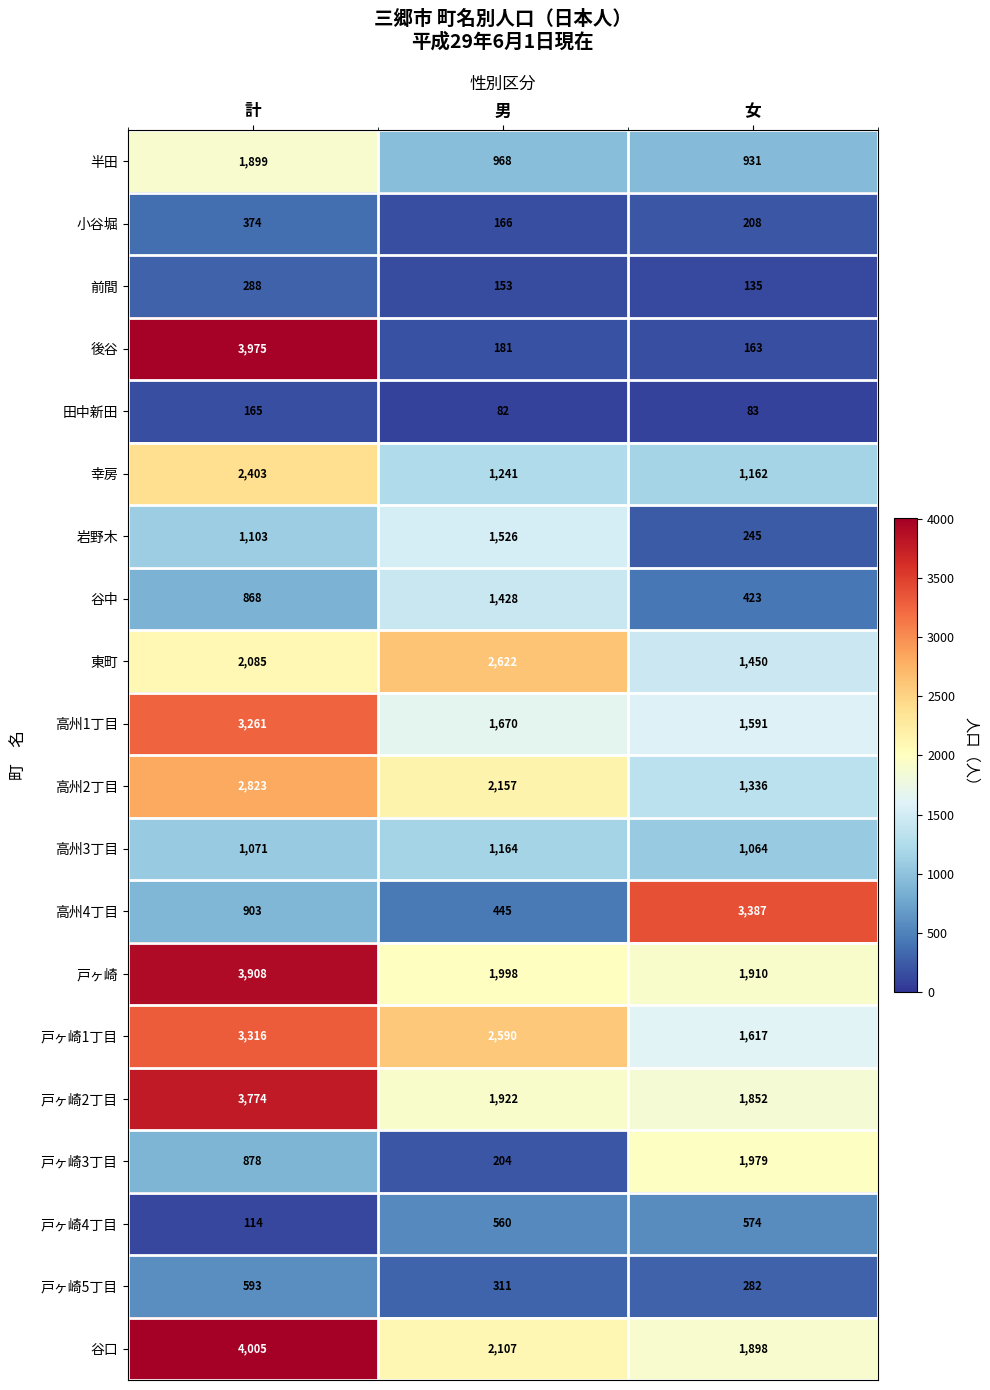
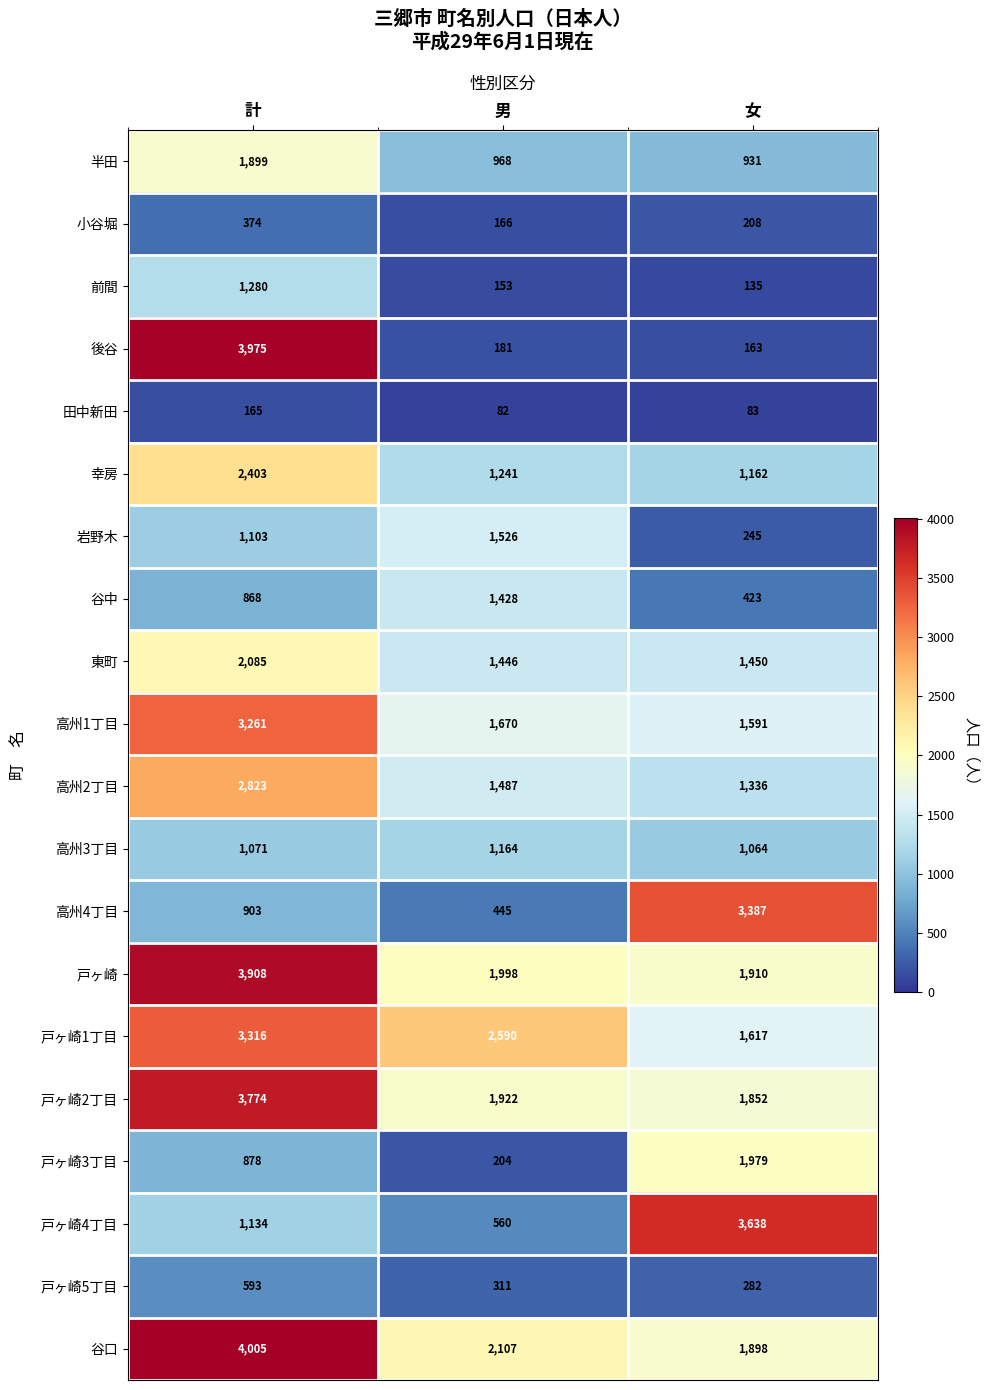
  {
    "半田": {
      "計": "1,899",
      "男": "968",
      "女": "931"
    },
    "小谷堀": {
      "計": "374",
      "男": "166",
      "女": "208"
    },
    "前間": {
-     "計": "288",
+     "計": "1,280",
      "男": "153",
      "女": "135"
    },
    "後谷": {
      "計": "3,975",
      "男": "181",
      "女": "163"
    },
    "田中新田": {
      "計": "165",
      "男": "82",
      "女": "83"
    },
    "幸房": {
      "計": "2,403",
      "男": "1,241",
      "女": "1,162"
    },
    "岩野木": {
      "計": "1,103",
      "男": "1,526",
      "女": "245"
    },
    "谷中": {
      "計": "868",
      "男": "1,428",
      "女": "423"
    },
    "東町": {
      "計": "2,085",
-     "男": "2,622",
+     "男": "1,446",
      "女": "1,450"
    },
    "高州1丁目": {
      "計": "3,261",
      "男": "1,670",
      "女": "1,591"
    },
    "高州2丁目": {
      "計": "2,823",
-     "男": "2,157",
+     "男": "1,487",
      "女": "1,336"
    },
    "高州3丁目": {
      "計": "1,071",
      "男": "1,164",
      "女": "1,064"
    },
    "高州4丁目": {
      "計": "903",
      "男": "445",
      "女": "3,387"
    },
    "戸ヶ崎": {
      "計": "3,908",
      "男": "1,998",
      "女": "1,910"
    },
    "戸ヶ崎1丁目": {
      "計": "3,316",
      "男": "2,590",
      "女": "1,617"
    },
    "戸ヶ崎2丁目": {
      "計": "3,774",
      "男": "1,922",
      "女": "1,852"
    },
    "戸ヶ崎3丁目": {
      "計": "878",
      "男": "204",
      "女": "1,979"
    },
    "戸ヶ崎4丁目": {
-     "計": "114",
+     "計": "1,134",
      "男": "560",
-     "女": "574"
+     "女": "3,638"
    },
    "戸ヶ崎5丁目": {
      "計": "593",
      "男": "311",
      "女": "282"
    },
    "谷口": {
      "計": "4,005",
      "男": "2,107",
      "女": "1,898"
    }
  }
